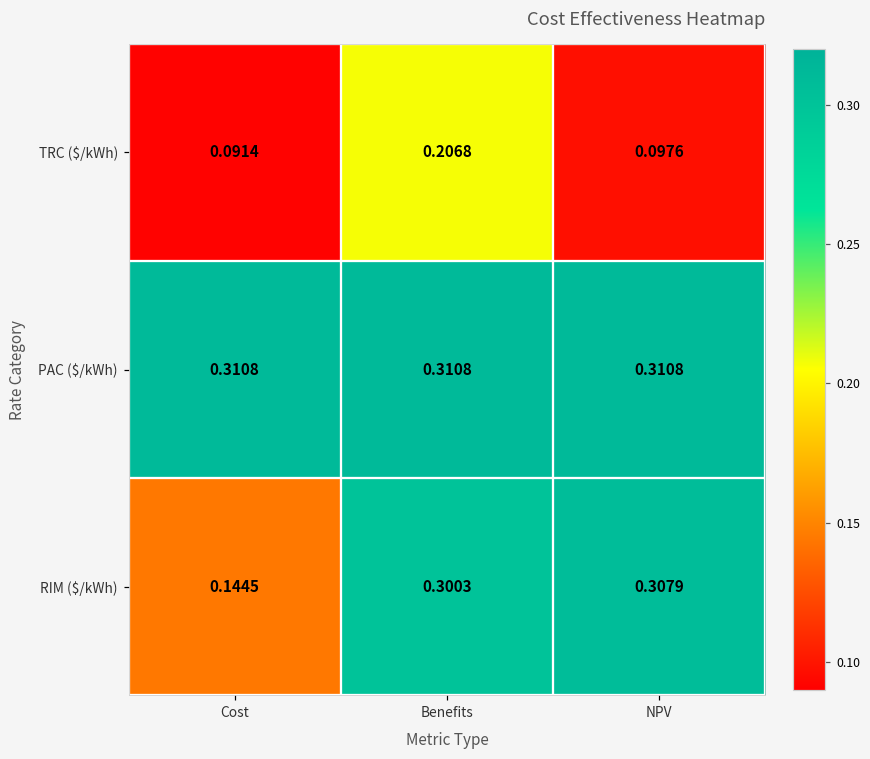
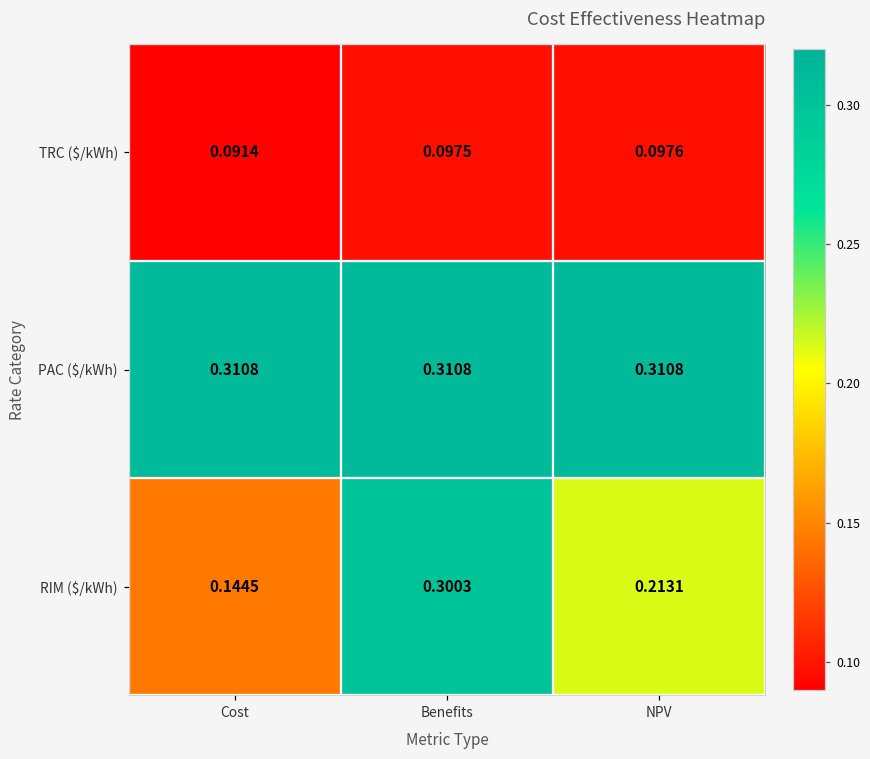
  {
    "TRC ($/kWh)": {
      "Cost": 0.0914,
-     "Benefits": 0.2068,
+     "Benefits": 0.0975,
      "NPV": 0.0976
    },
    "PAC ($/kWh)": {
      "Cost": 0.3108,
      "Benefits": 0.3108,
      "NPV": 0.3108
    },
    "RIM ($/kWh)": {
      "Cost": 0.1445,
      "Benefits": 0.3003,
-     "NPV": 0.3079
+     "NPV": 0.2131
    }
  }
